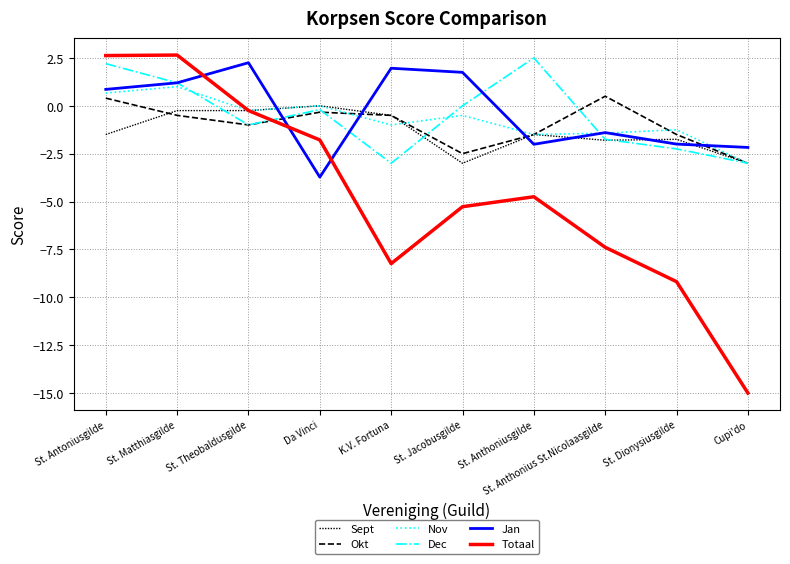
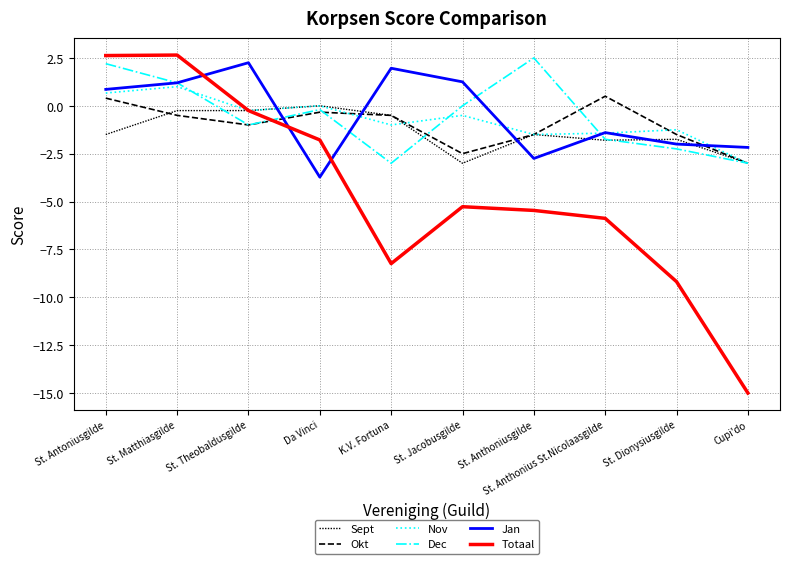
  {
    "Jan": {
      "St. Antoniusgilde": 0.9,
      "St. Theobaldusgilde": 2.3,
      "Da Vinci": -3.7,
      "K.V. Fortuna": 2.0,
-     "St. Jacobusgilde": 1.7,
-     "St. Anthoniusgilde": -2.0,
+     "St. Jacobusgilde": 1.3,
+     "St. Anthoniusgilde": -2.7,
      "St. Dionysiusgilde": -2.0,
      "Cupi'do": -2.2
    },
    "Totaal": {
      "St. Antoniusgilde": 2.6,
      "St. Matthiasgilde": 2.7,
      "Da Vinci": -1.8,
      "K.V. Fortuna": -8.2,
      "St. Jacobusgilde": -5.3,
-     "St. Anthoniusgilde": -4.7,
-     "St. Anthonius St.Nicolaasgilde": -7.4,
+     "St. Anthoniusgilde": -5.5,
+     "St. Anthonius St.Nicolaasgilde": -5.9,
      "St. Dionysiusgilde": -9.2,
      "Cupi'do": -15.0
    }
  }
